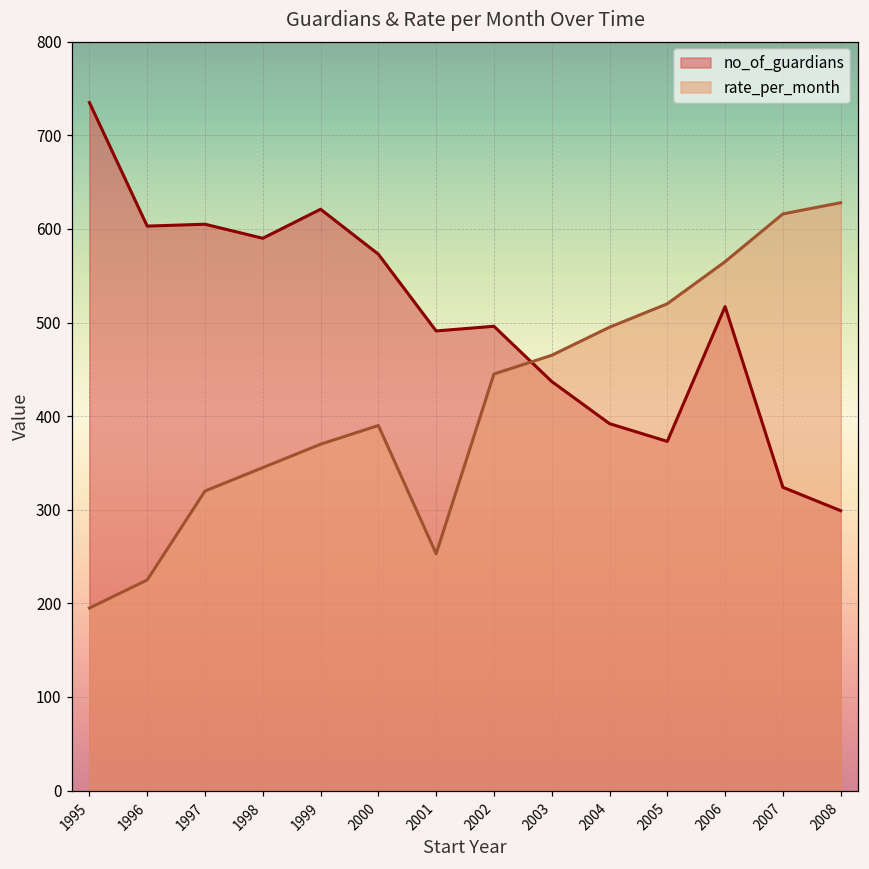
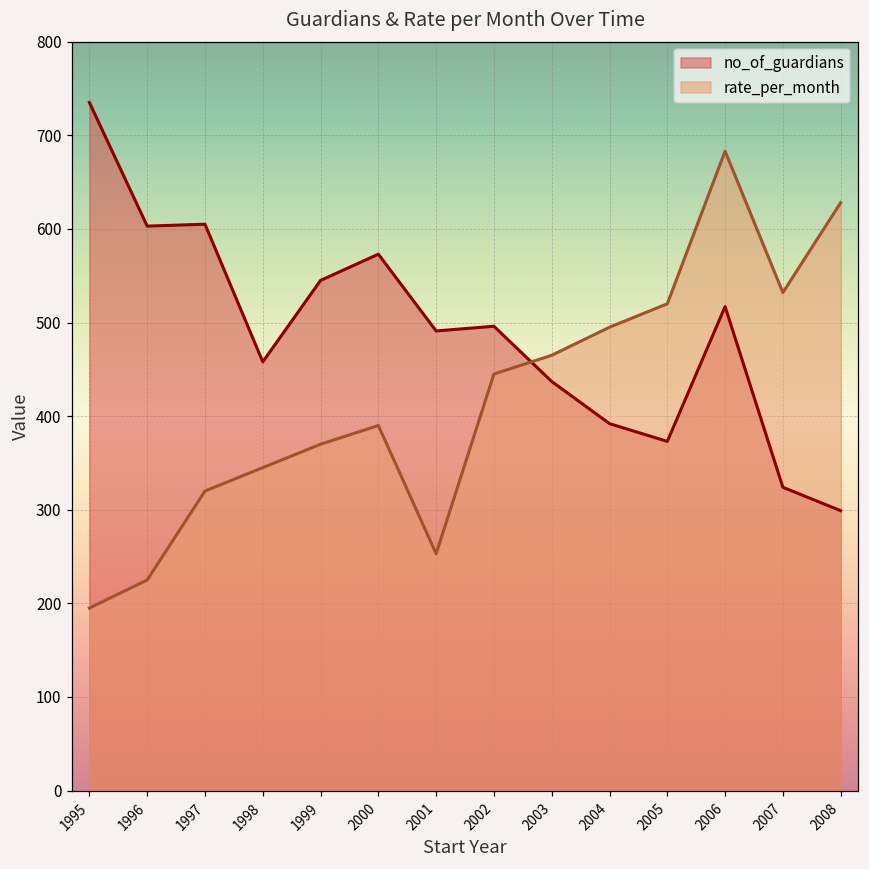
  {
    "no_of_guardians": {
      "1995": 740,
      "1996": 600,
      "1997": 610,
-     "1998": 590,
-     "1999": 620,
+     "1998": 460,
+     "1999": 550,
      "2000": 570,
      "2001": 490,
      "2002": 500,
      "2003": 440,
      "2004": 390,
      "2005": 370,
      "2006": 520,
      "2007": 320,
      "2008": 300
    },
    "rate_per_month": {
      "1995": 200,
      "1996": 230,
      "1997": 320,
      "1998": 350,
      "1999": 370,
      "2000": 390,
      "2001": 250,
      "2002": 450,
      "2003": 470,
      "2004": 500,
      "2005": 520,
-     "2006": 570,
-     "2007": 620,
+     "2006": 680,
+     "2007": 530,
      "2008": 630
    }
  }
